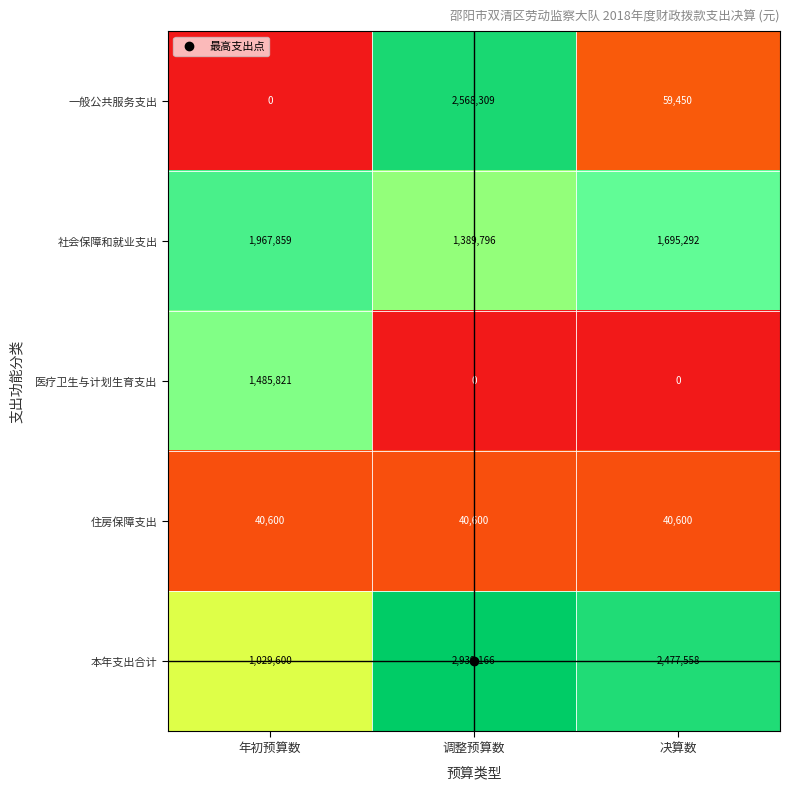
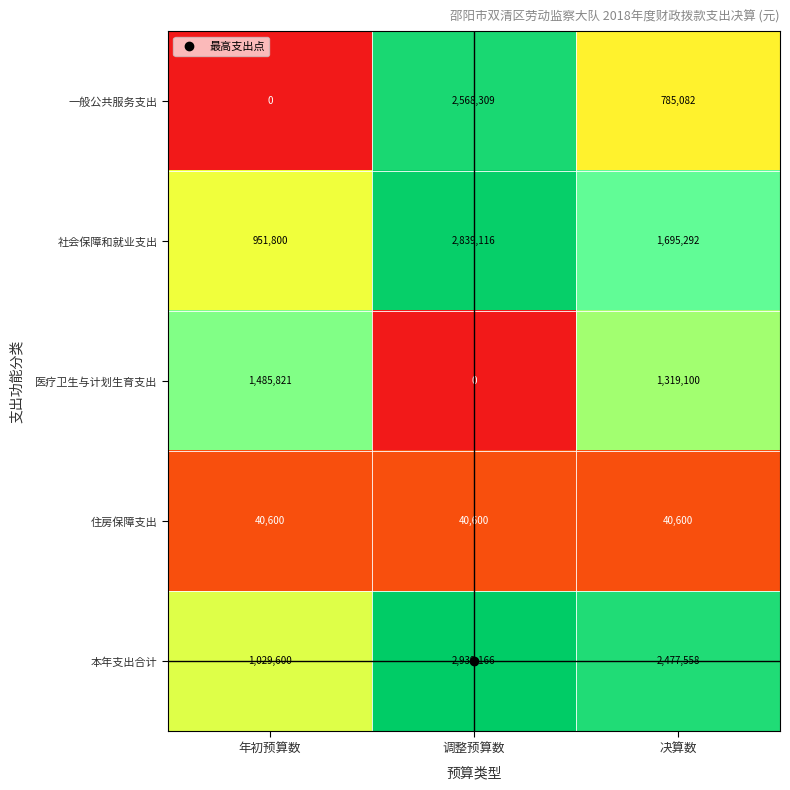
  {
    "一般公共服务支出": {
      "年初预算数": "0",
      "调整预算数": "2,568,309",
-     "决算数": "59,450"
+     "决算数": "785,082"
    },
    "社会保障和就业支出": {
-     "年初预算数": "1,967,859",
-     "调整预算数": "1,389,796",
+     "年初预算数": "951,800",
+     "调整预算数": "2,839,116",
      "决算数": "1,695,292"
    },
    "医疗卫生与计划生育支出": {
      "年初预算数": "1,485,821",
      "调整预算数": "0",
-     "决算数": "0"
+     "决算数": "1,319,100"
    },
    "住房保障支出": {
      "年初预算数": "40,600",
      "调整预算数": "40,600",
      "决算数": "40,600"
    },
    "本年支出合计": {
      "年初预算数": "1,029,600",
      "决算数": "2,477,558"
    }
  }
